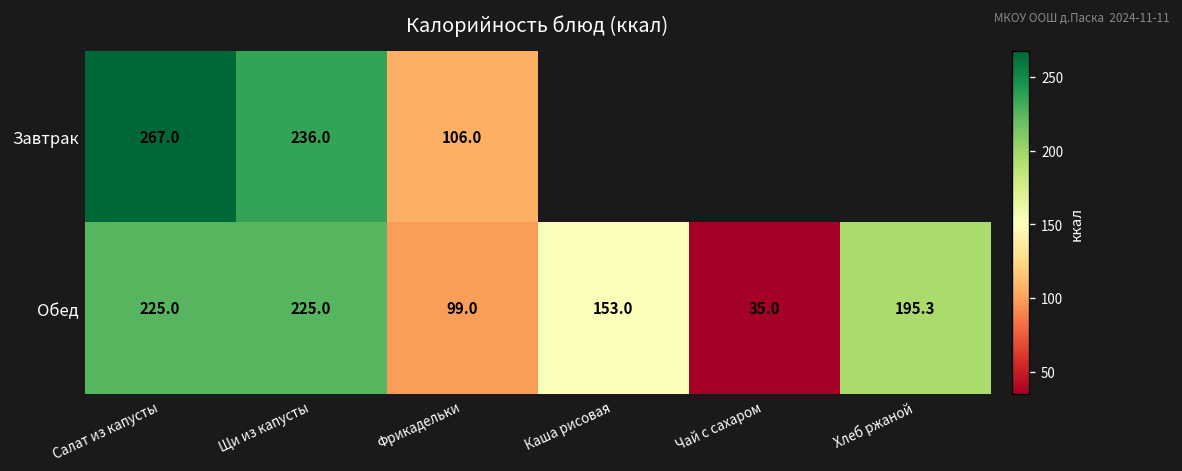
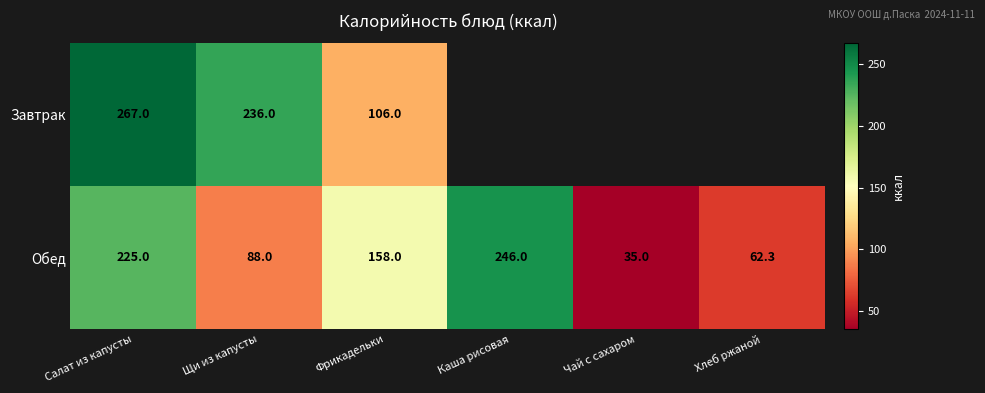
  {
    "Завтрак": {
      "Салат из капусты": 267.0,
      "Щи из капусты": 236.0,
      "Фрикадельки": 106.0
    },
    "Обед": {
      "Салат из капусты": 225.0,
-     "Щи из капусты": 225.0,
-     "Фрикадельки": 99.0,
-     "Каша рисовая": 153.0,
+     "Щи из капусты": 88.0,
+     "Фрикадельки": 158.0,
+     "Каша рисовая": 246.0,
      "Чай с сахаром": 35.0,
-     "Хлеб ржаной": 195.3
+     "Хлеб ржаной": 62.3
    }
  }
